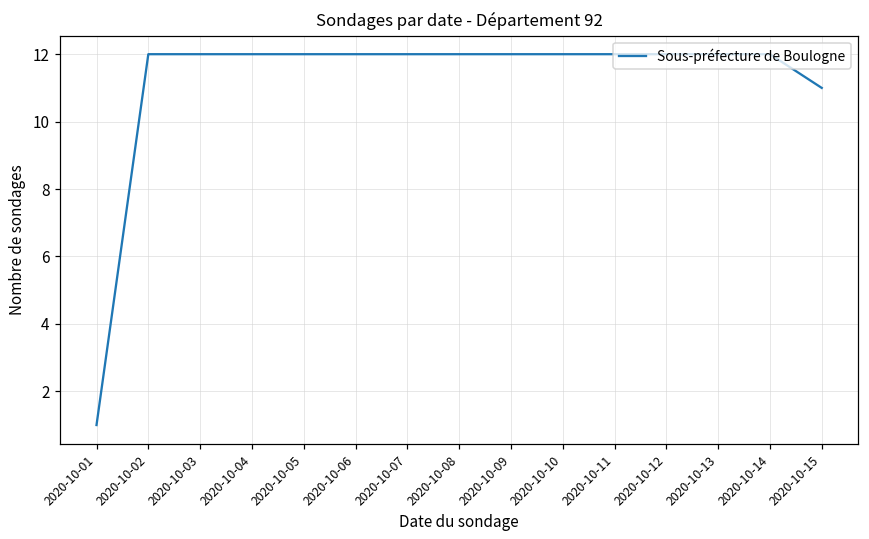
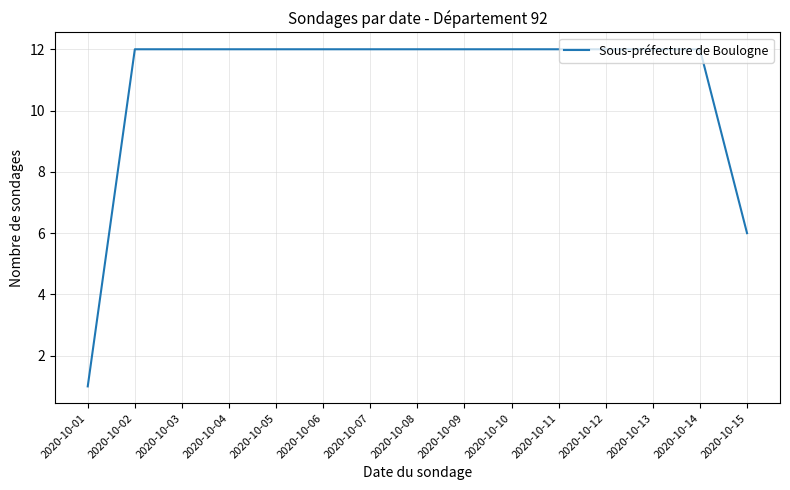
  {
    "2020-10-01": 1,
    "2020-10-02": 12,
    "2020-10-03": 12,
    "2020-10-04": 12,
    "2020-10-05": 12,
    "2020-10-06": 12,
    "2020-10-07": 12,
    "2020-10-08": 12,
    "2020-10-09": 12,
    "2020-10-10": 12,
    "2020-10-11": 12,
-   "2020-10-15": 11
+   "2020-10-15": 6
  }
